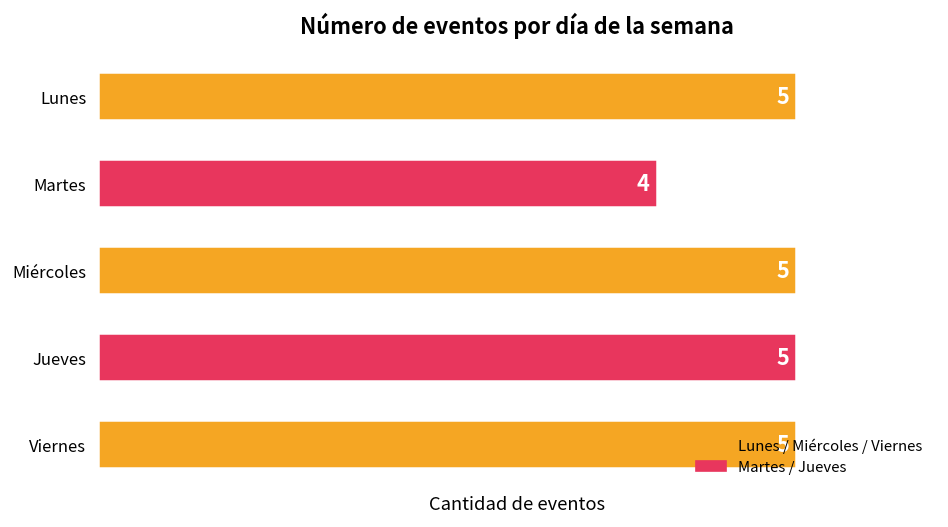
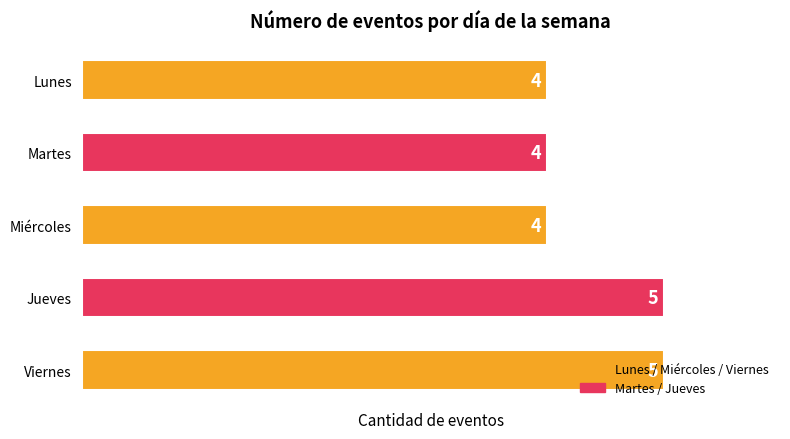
  {
-   "Lunes": 5,
+   "Lunes": 4,
    "Martes": 4,
-   "Miércoles": 5,
+   "Miércoles": 4,
    "Jueves": 5,
    "Viernes": 5
  }
